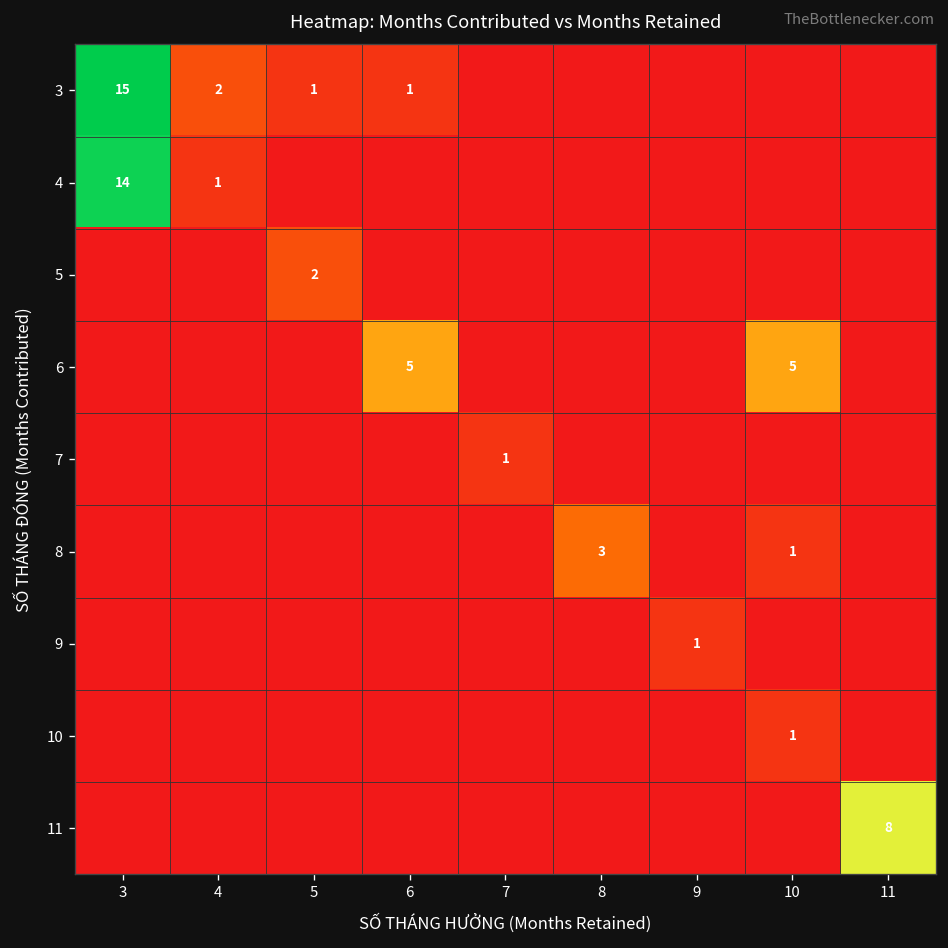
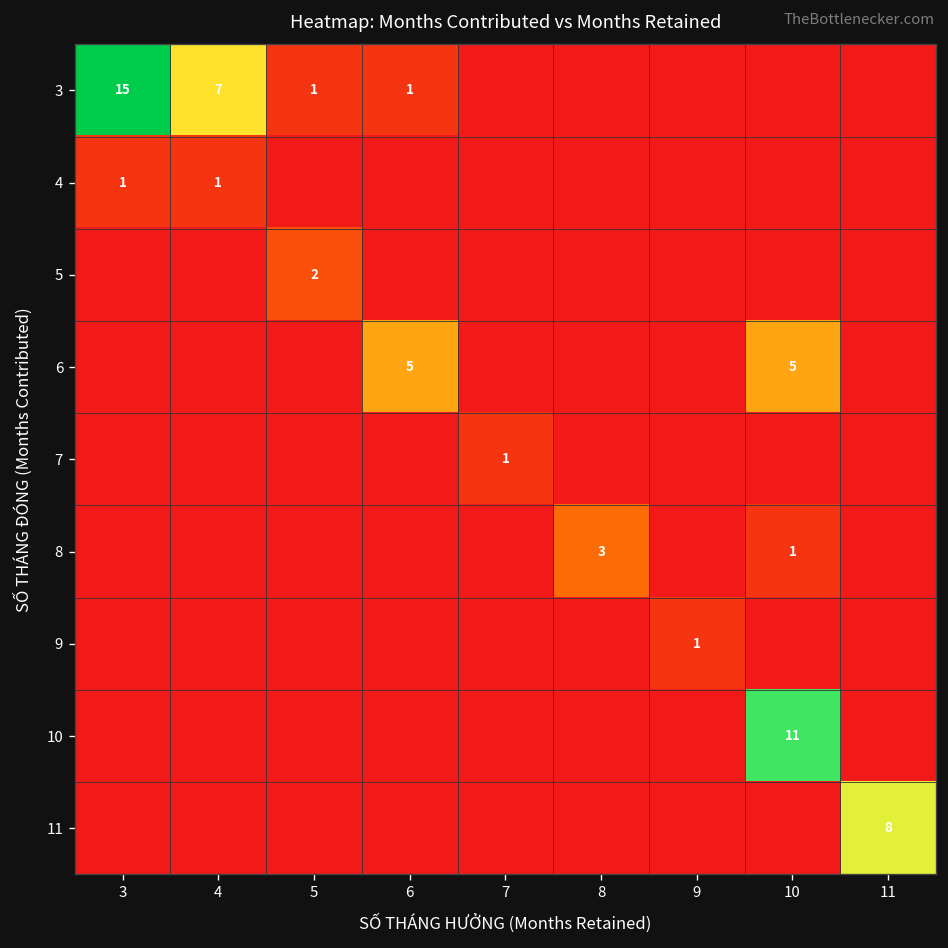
  {
    "3": {
      "3": 15,
-     "4": 2,
+     "4": 7,
      "5": 1,
      "6": 1
    },
    "4": {
-     "3": 14,
+     "3": 1,
      "4": 1
    },
    "5": {
      "5": 2
    },
    "6": {
      "6": 5,
      "10": 5
    },
    "7": {
      "7": 1
    },
    "8": {
      "8": 3,
      "10": 1
    },
    "9": {
      "9": 1
    },
    "10": {
-     "10": 1
+     "10": 11
    },
    "11": {
      "11": 8
    }
  }
